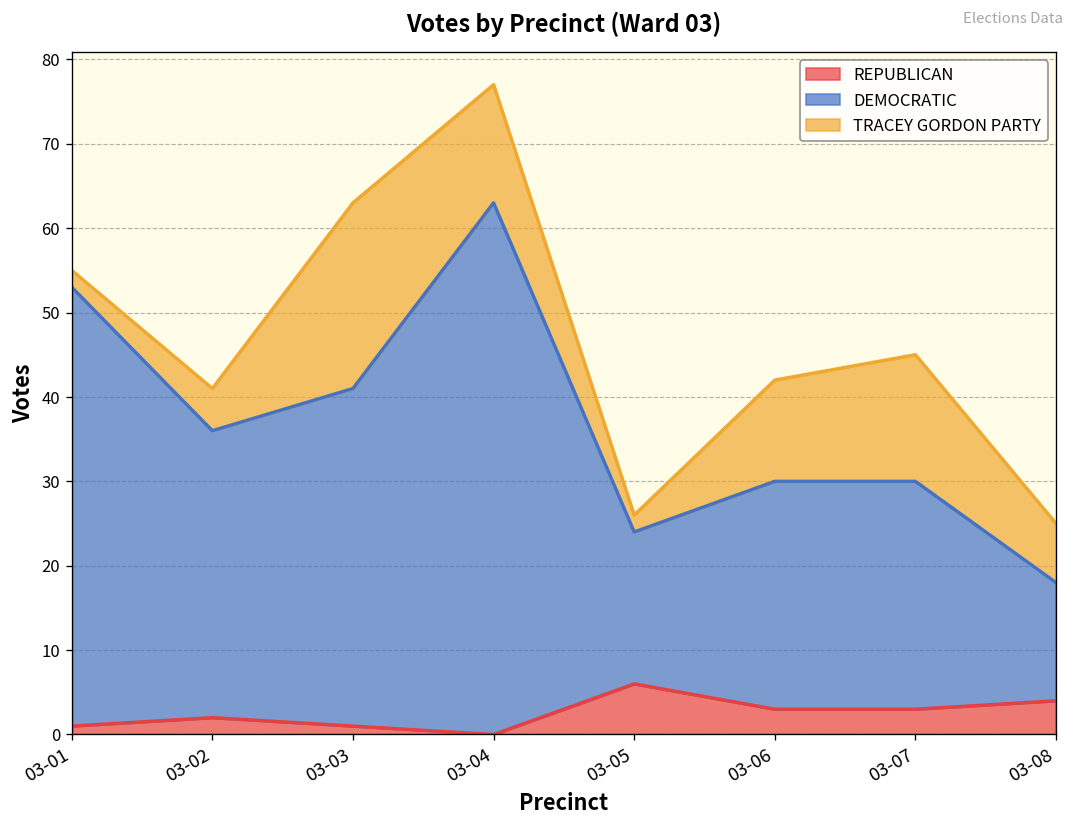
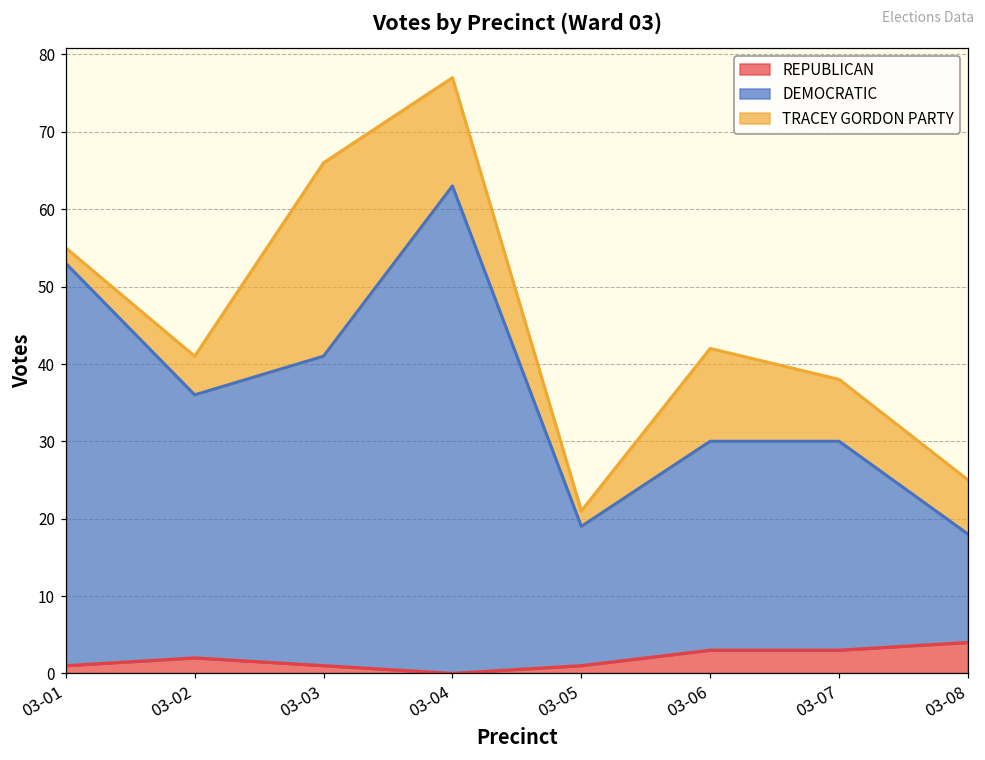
  {
    "REPUBLICAN": {
      "03-01": 1,
      "03-02": 2,
      "03-03": 1,
      "03-04": 0,
-     "03-05": 6,
+     "03-05": 1,
      "03-06": 3,
      "03-07": 3,
      "03-08": 4
    },
    "DEMOCRATIC": {
      "03-01": 52,
      "03-02": 34,
      "03-03": 40,
      "03-04": 63,
      "03-05": 18,
      "03-06": 27,
      "03-07": 27,
      "03-08": 14
    },
    "TRACEY GORDON PARTY": {
      "03-01": 2,
      "03-02": 5,
-     "03-03": 22,
+     "03-03": 25,
      "03-04": 14,
      "03-05": 2,
      "03-06": 12,
-     "03-07": 15,
+     "03-07": 8,
      "03-08": 7
    }
  }
